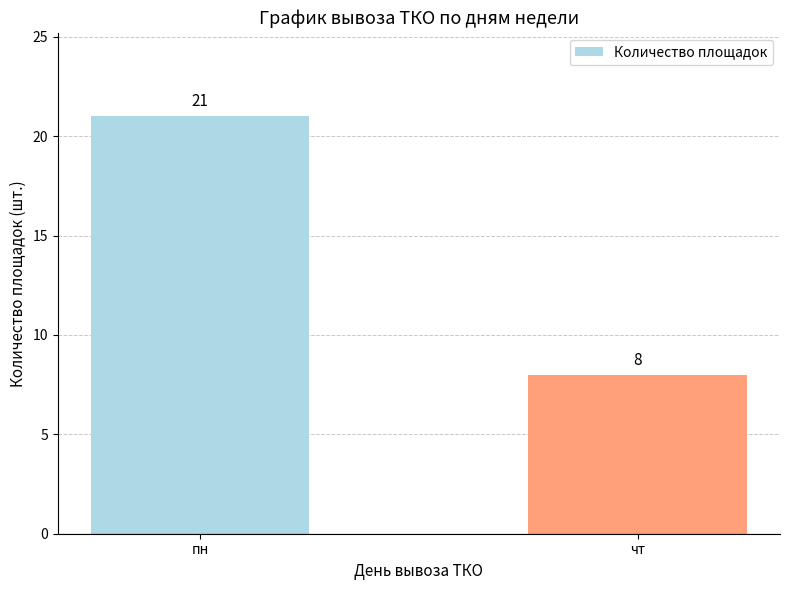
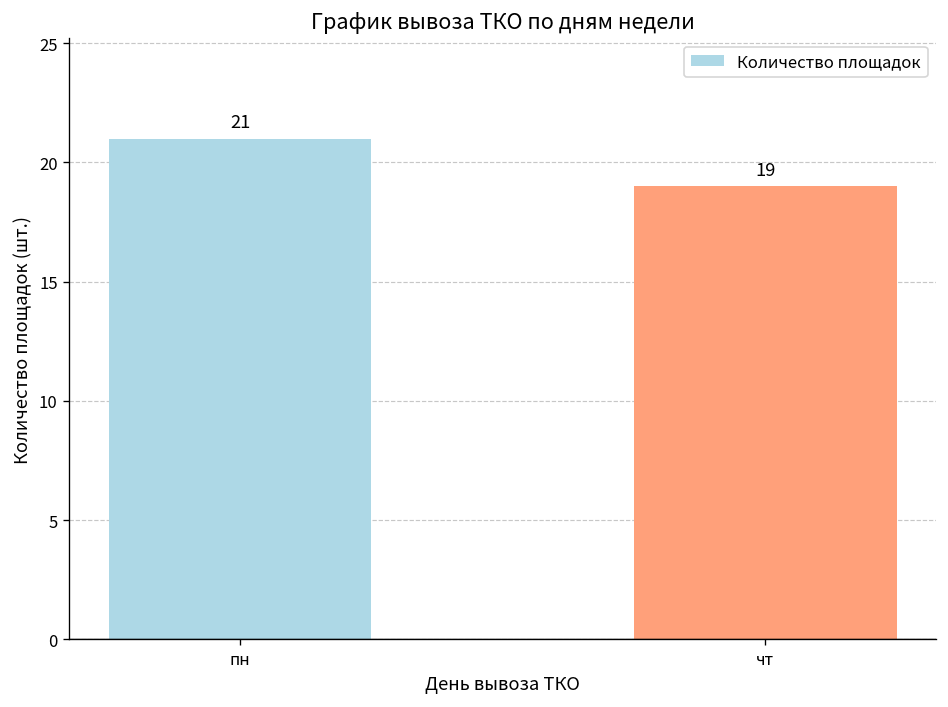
  {
    "пн": 21,
-   "чт": 8
+   "чт": 19
  }
